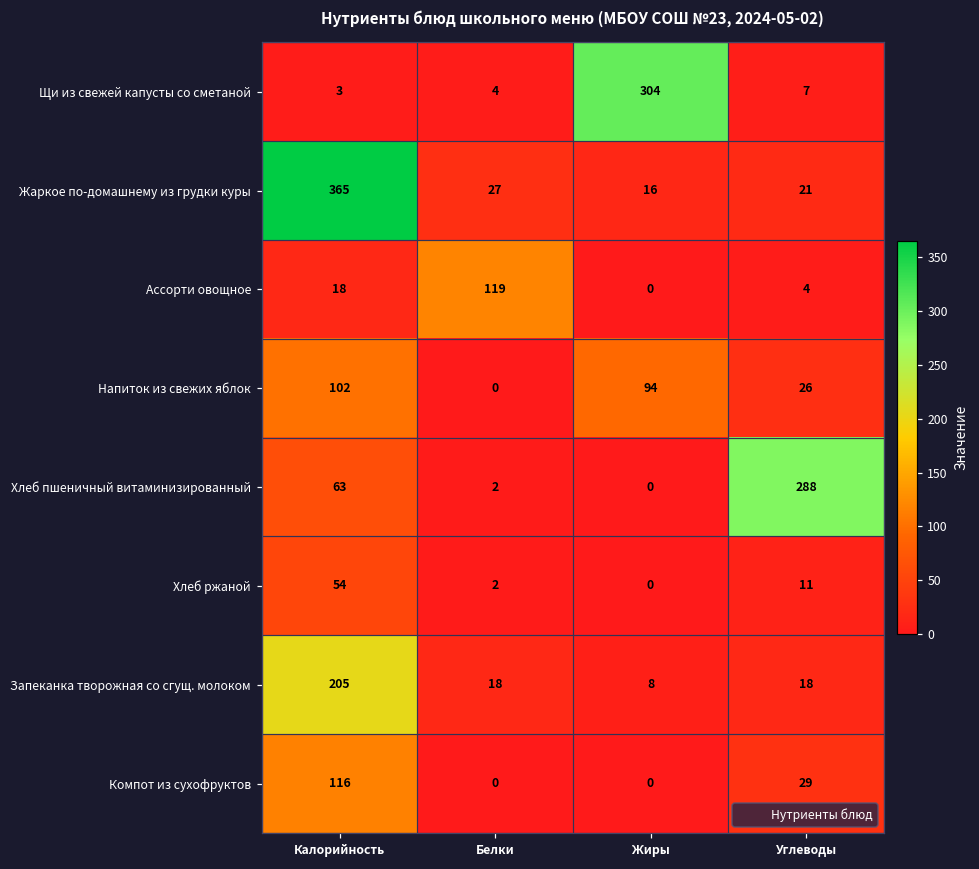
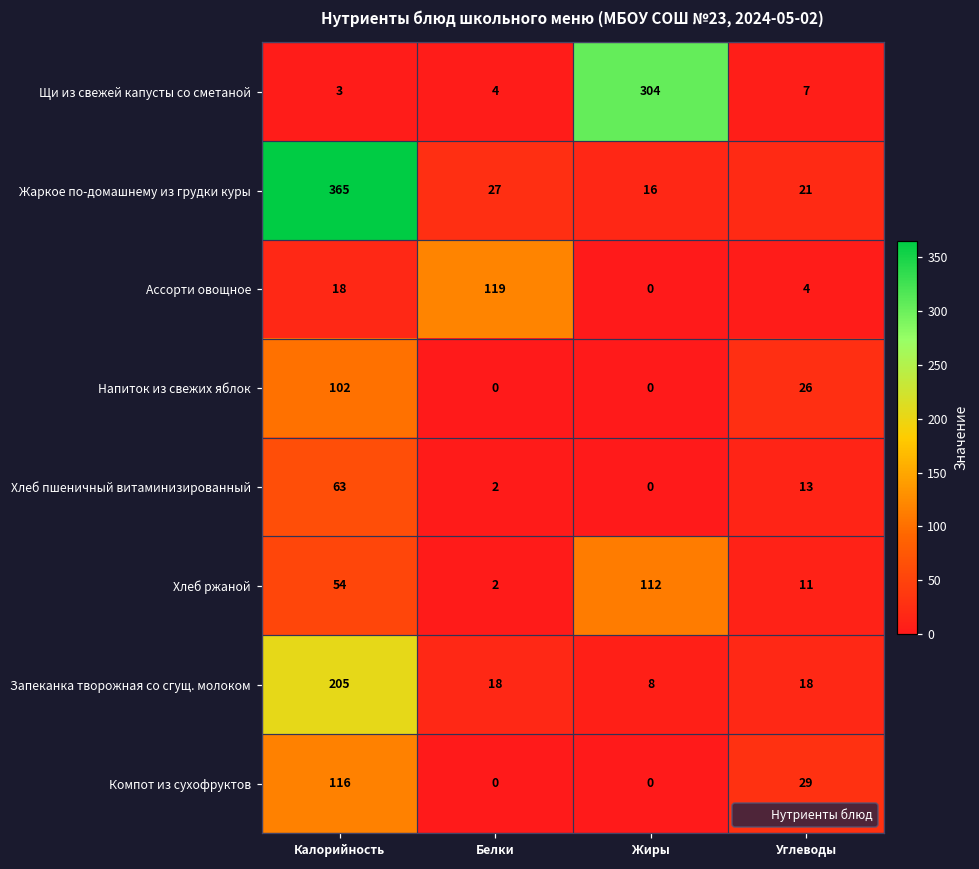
  {
    "Щи из свежей капусты со сметаной": {
      "Калорийность": 3,
      "Белки": 4,
      "Жиры": 304,
      "Углеводы": 7
    },
    "Жаркое по-домашнему из грудки куры": {
      "Калорийность": 365,
      "Белки": 27,
      "Жиры": 16,
      "Углеводы": 21
    },
    "Ассорти овощное": {
      "Калорийность": 18,
      "Белки": 119,
      "Жиры": 0,
      "Углеводы": 4
    },
    "Напиток из свежих яблок": {
      "Калорийность": 102,
      "Белки": 0,
-     "Жиры": 94,
+     "Жиры": 0,
      "Углеводы": 26
    },
    "Хлеб пшеничный витаминизированный": {
      "Калорийность": 63,
      "Белки": 2,
      "Жиры": 0,
-     "Углеводы": 288
+     "Углеводы": 13
    },
    "Хлеб ржаной": {
      "Калорийность": 54,
      "Белки": 2,
-     "Жиры": 0,
+     "Жиры": 112,
      "Углеводы": 11
    },
    "Запеканка творожная со сгущ. молоком": {
      "Калорийность": 205,
      "Белки": 18,
      "Жиры": 8,
      "Углеводы": 18
    },
    "Компот из сухофруктов": {
      "Калорийность": 116,
      "Белки": 0,
      "Жиры": 0,
      "Углеводы": 29
    }
  }
